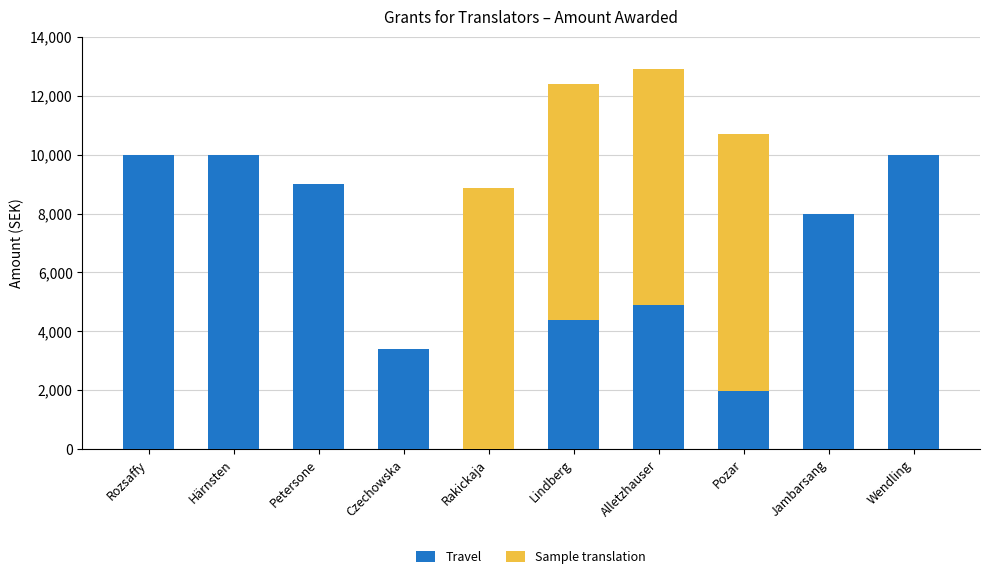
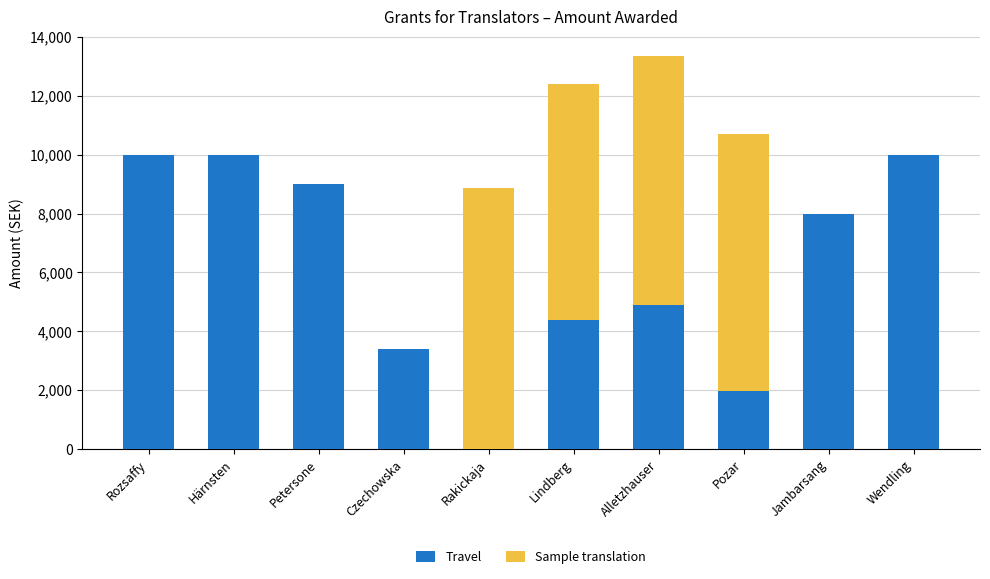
  {
    "Travel": {
      "Rozsaffy": "10,000",
      "Härnsten": "10,000",
      "Petersone": "9,000",
      "Czechowska": "3,400",
      "Rakickaja": "0",
      "Lindberg": "4,400",
      "Alletzhauser": "4,900",
      "Pozar": "2,000",
      "Jambarsang": "8,000",
      "Wendling": "10,000"
    },
    "Sample translation": {
      "Rozsaffy": "0",
      "Härnsten": "0",
      "Petersone": "0",
      "Czechowska": "0",
      "Rakickaja": "8,900",
      "Lindberg": "8,000",
-     "Alletzhauser": "8,000",
+     "Alletzhauser": "8,500",
      "Pozar": "8,700",
      "Jambarsang": "0",
      "Wendling": "0"
    }
  }
